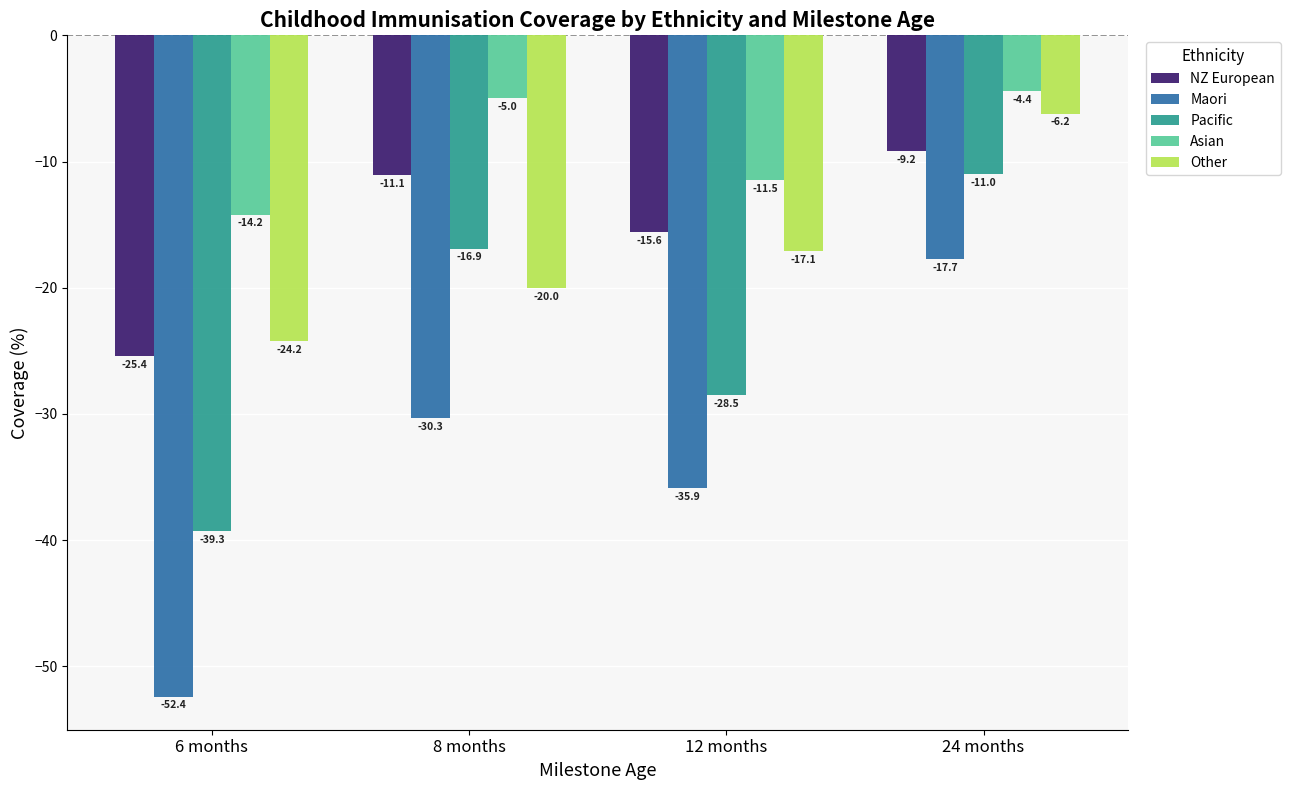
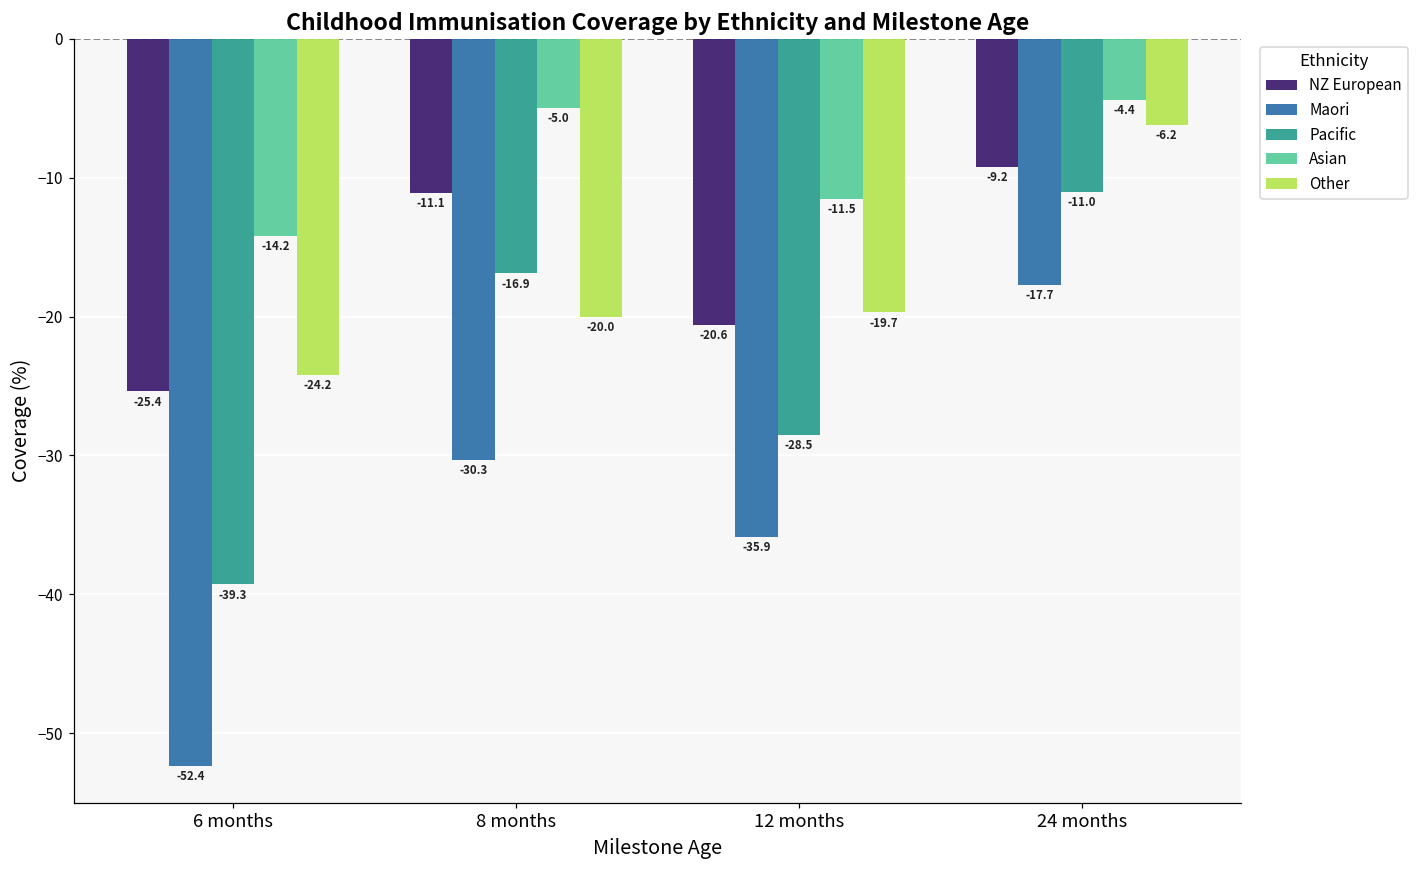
  {
    "NZ European": {
      "6 months": -25.4,
      "8 months": -11.1,
-     "12 months": -15.6,
+     "12 months": -20.6,
      "24 months": -9.2
    },
    "Asian": {
      "6 months": -14.2,
      "8 months": -5.0,
      "12 months": -11.5,
      "24 months": -4.4
    },
    "Other": {
      "6 months": -24.2,
      "8 months": -20.0,
-     "12 months": -17.1,
+     "12 months": -19.7,
      "24 months": -6.2
    }
  }
